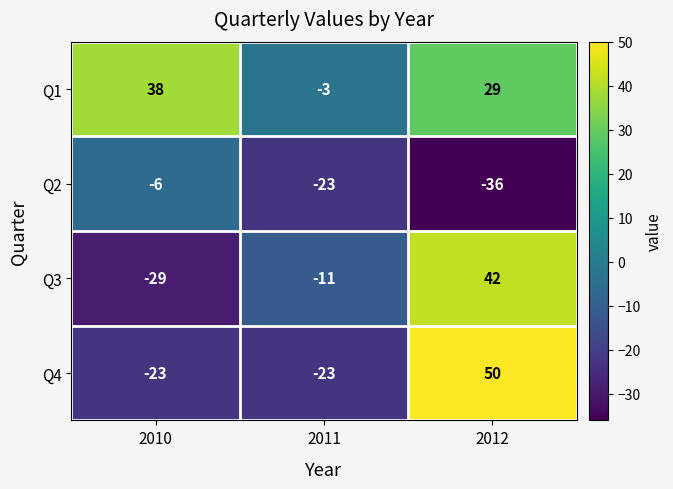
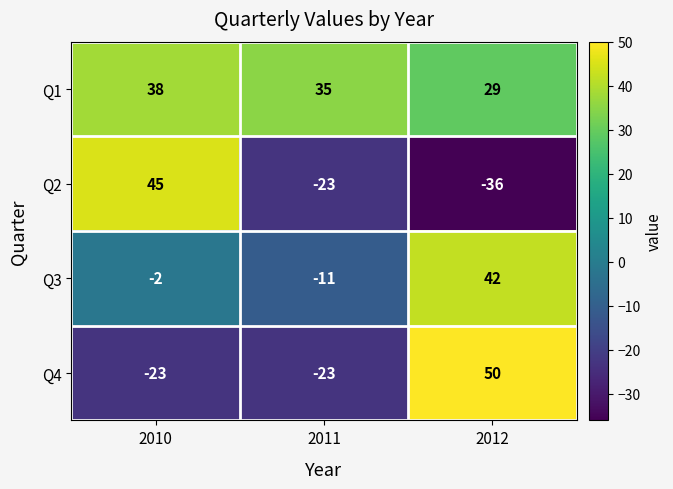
  {
    "Q1": {
      "2010": 38,
-     "2011": -3,
+     "2011": 35,
      "2012": 29
    },
    "Q2": {
-     "2010": -6,
+     "2010": 45,
      "2011": -23,
      "2012": -36
    },
    "Q3": {
-     "2010": -29,
+     "2010": -2,
      "2011": -11,
      "2012": 42
    },
    "Q4": {
      "2010": -23,
      "2011": -23,
      "2012": 50
    }
  }
